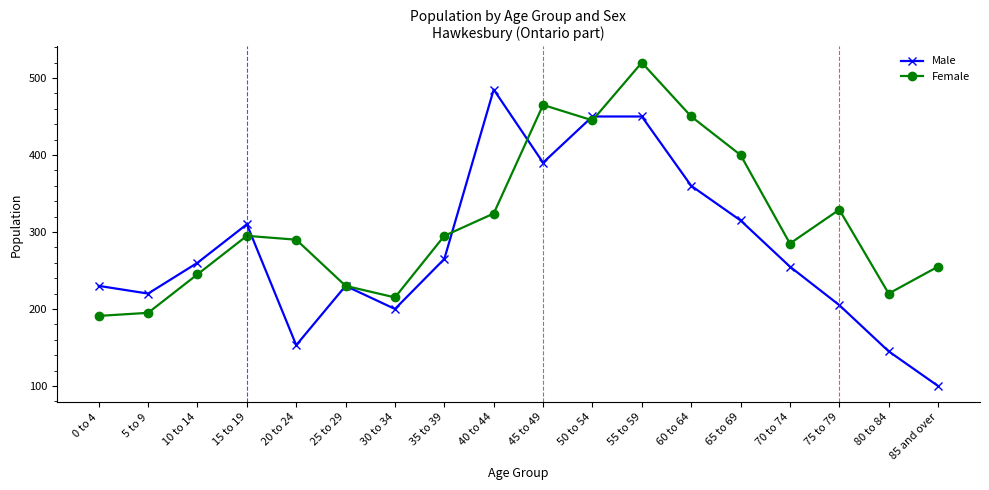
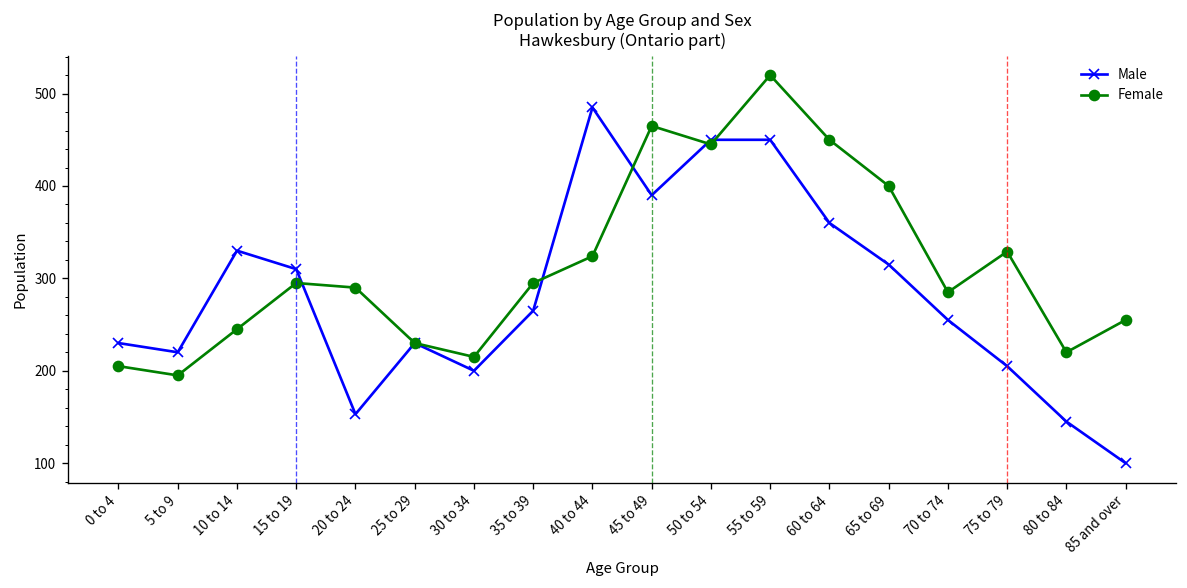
  {
    "Male": {
      "0 to 4": 230,
      "5 to 9": 220,
-     "10 to 14": 260,
+     "10 to 14": 330,
      "15 to 19": 310,
      "20 to 24": 150,
      "30 to 34": 200,
      "35 to 39": 270,
      "40 to 44": 490,
      "45 to 49": 390,
      "50 to 54": 450,
      "55 to 59": 450,
      "60 to 64": 360,
      "65 to 69": 320,
      "70 to 74": 260,
      "75 to 79": 210,
      "80 to 84": 150,
      "85 and over": 100
    },
    "Female": {
-     "0 to 4": 190,
+     "0 to 4": 210,
      "5 to 9": 200,
      "10 to 14": 250,
      "15 to 19": 300,
      "20 to 24": 290,
      "30 to 34": 220,
      "35 to 39": 300,
      "40 to 44": 320,
      "45 to 49": 470,
      "50 to 54": 450,
      "55 to 59": 520,
      "60 to 64": 450,
      "65 to 69": 400,
      "70 to 74": 290,
      "75 to 79": 330,
      "80 to 84": 220,
      "85 and over": 260
    }
  }
